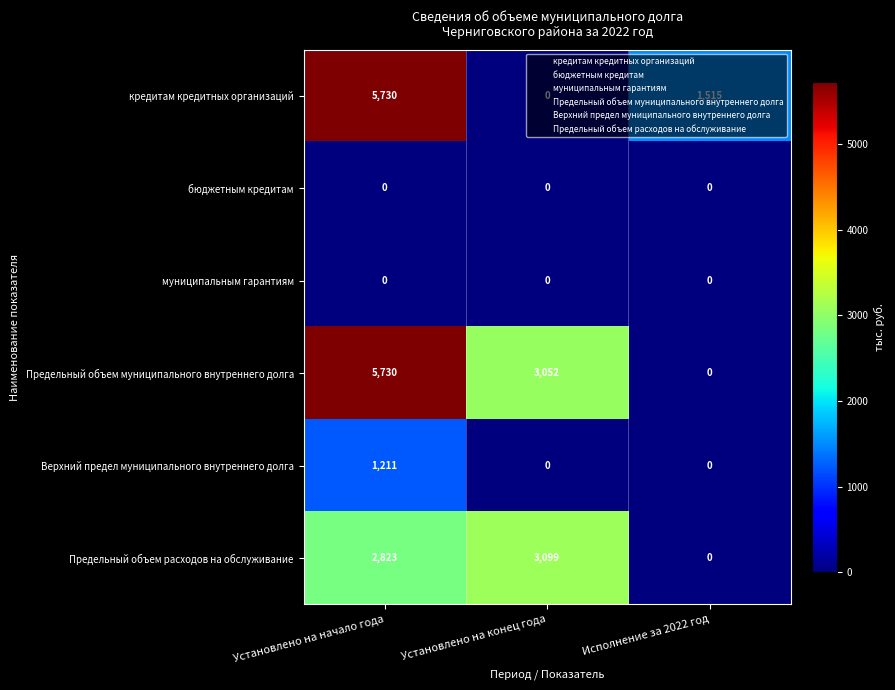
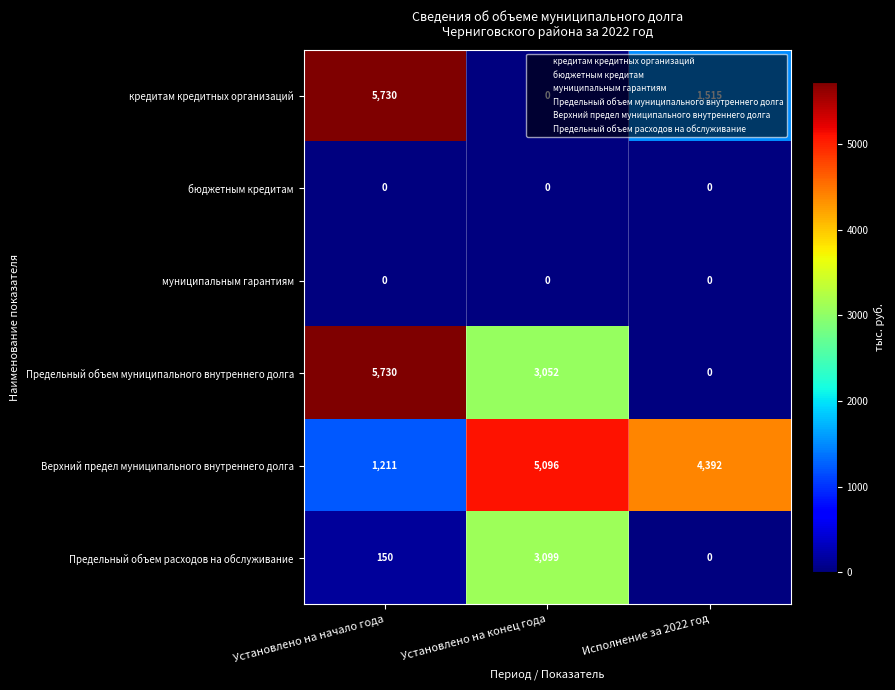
  {
    "Верхний предел муниципального внутреннего долга": {
-     "Установлено на конец года": "0",
-     "Исполнение за 2022 год": "0"
+     "Установлено на конец года": "5,096",
+     "Исполнение за 2022 год": "4,392"
    },
    "Предельный объем расходов на обслуживание": {
-     "Установлено на начало года": "2,823"
+     "Установлено на начало года": "150"
    }
  }
